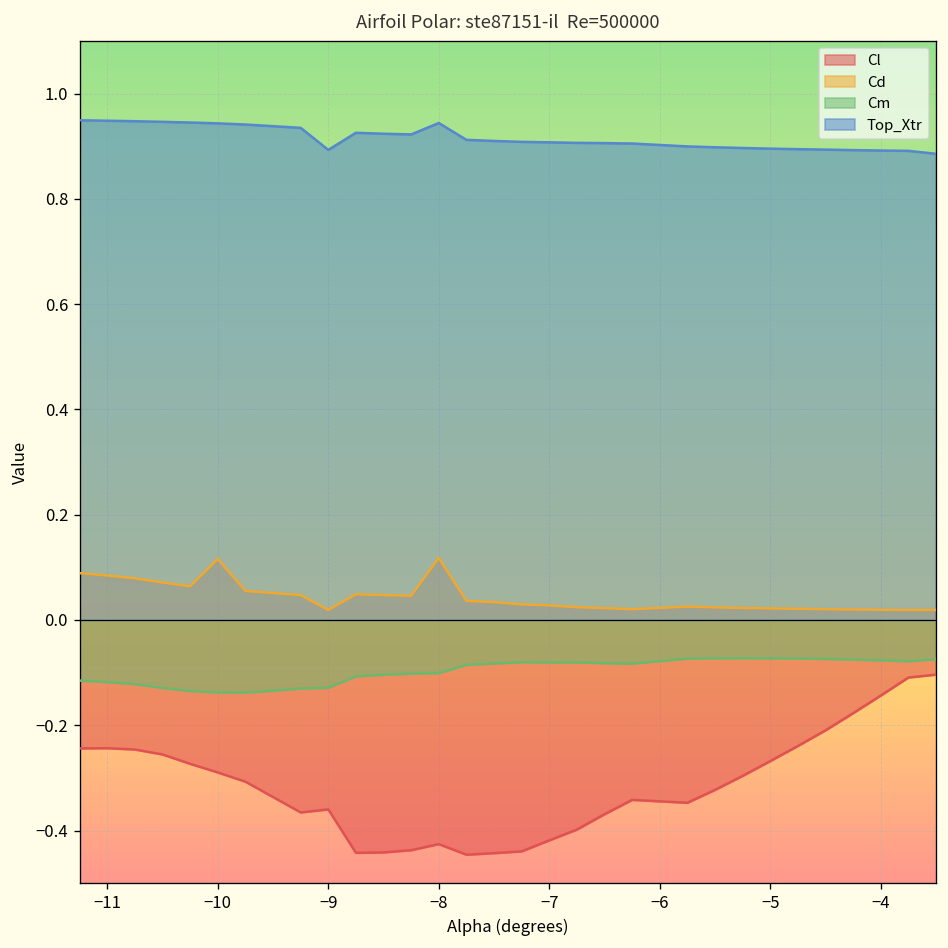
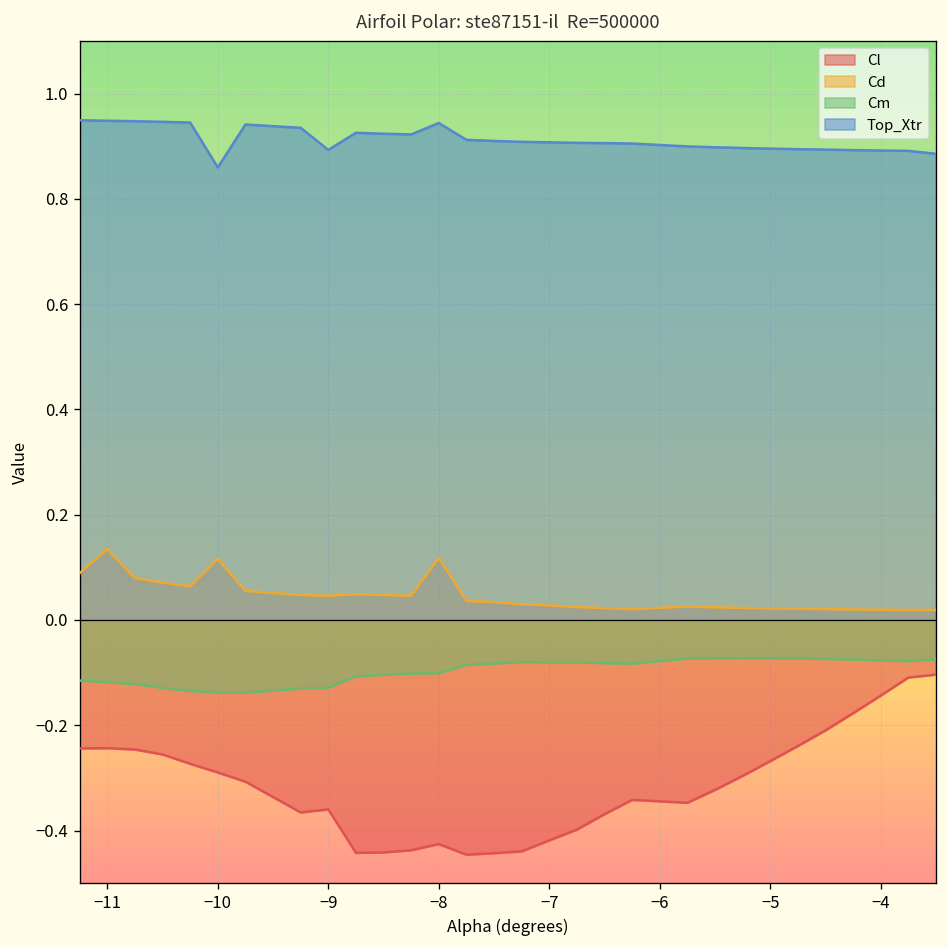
  {
    "Cd": {
-     "−11": 0.08,
+     "−11": 0.13,
      "−10": 0.12,
-     "−9": 0.02,
+     "−9": 0.05,
      "−8": 0.12,
      "−7": 0.03,
      "−5": 0.02,
      "−4": 0.02
    },
    "Top_Xtr": {
      "−11": 0.95,
-     "−10": 0.94,
+     "−10": 0.86,
      "−9": 0.89,
      "−8": 0.94,
      "−7": 0.91,
      "−5": 0.90,
      "−4": 0.89
    }
  }
